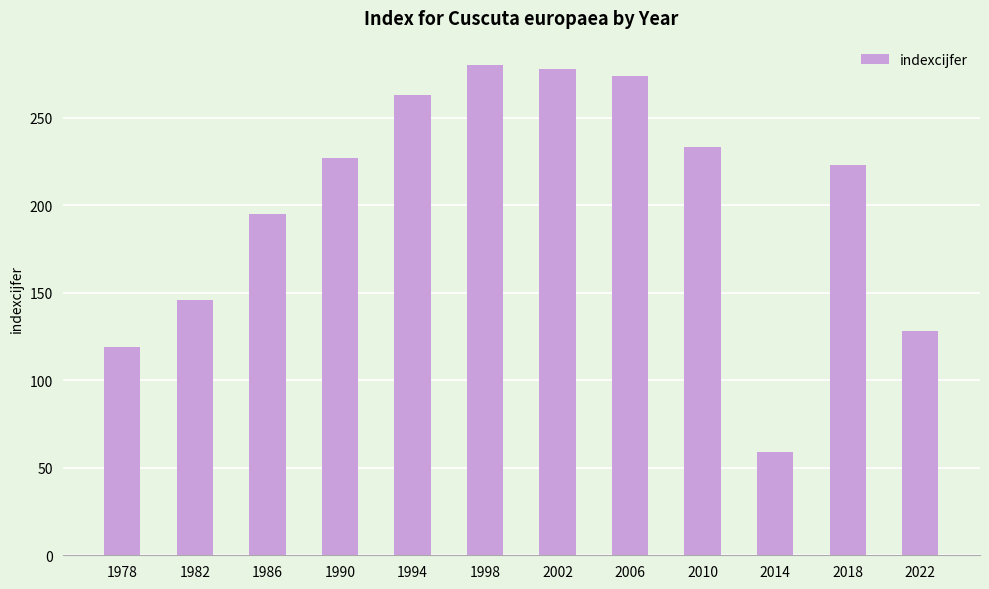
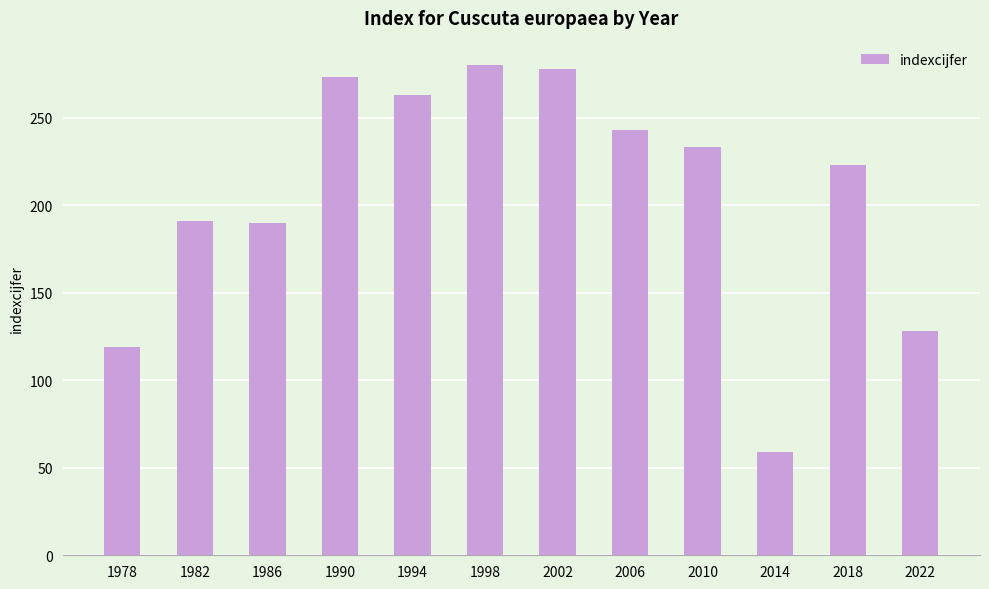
  {
    "1978": 119,
-   "1982": 146,
-   "1986": 195,
-   "1990": 227,
+   "1982": 191,
+   "1986": 190,
+   "1990": 273,
    "1994": 263,
    "1998": 280,
    "2002": 278,
-   "2006": 274,
+   "2006": 243,
    "2010": 233,
    "2014": 59,
    "2018": 223,
    "2022": 128
  }
